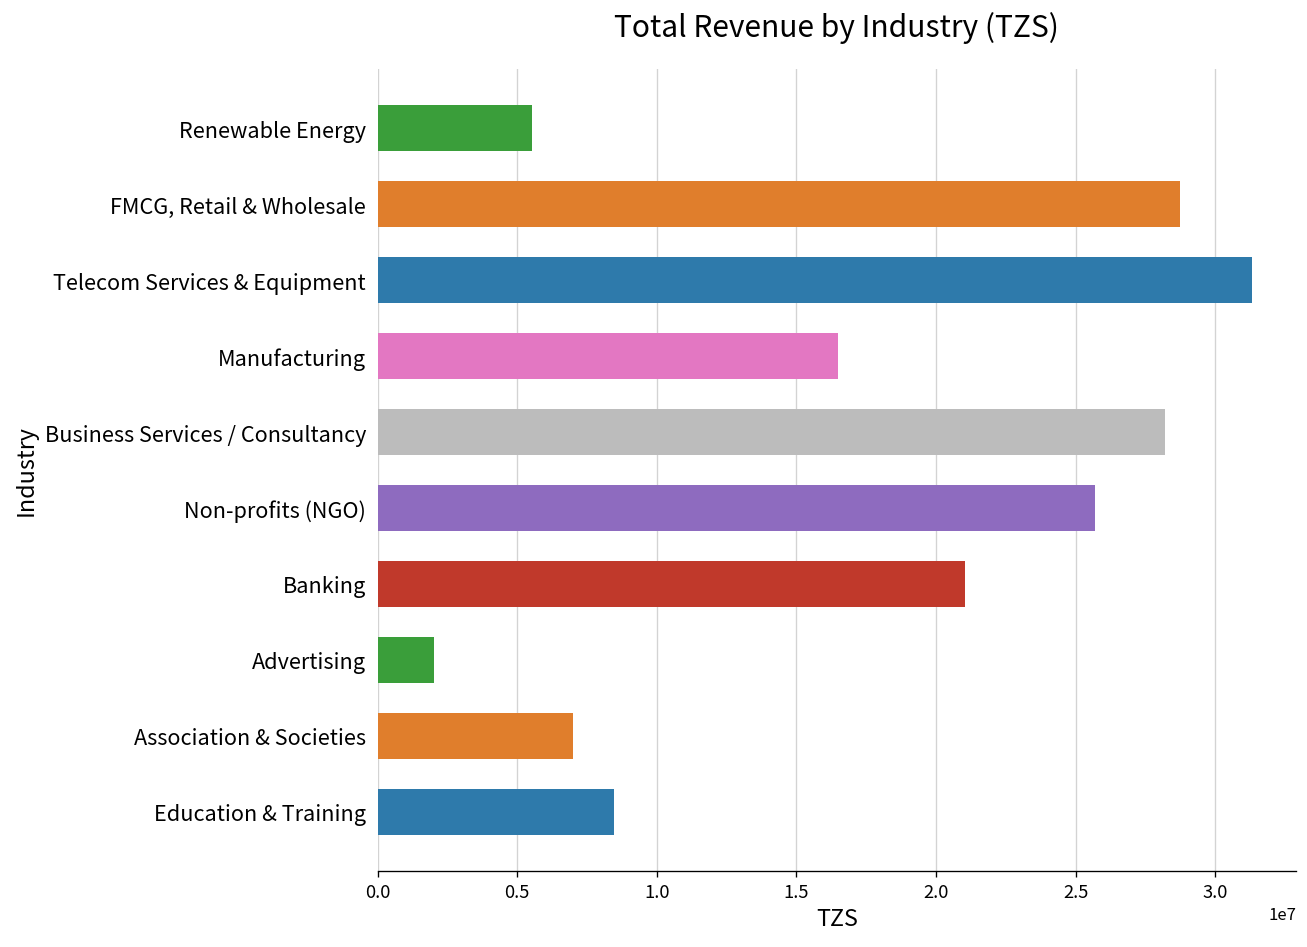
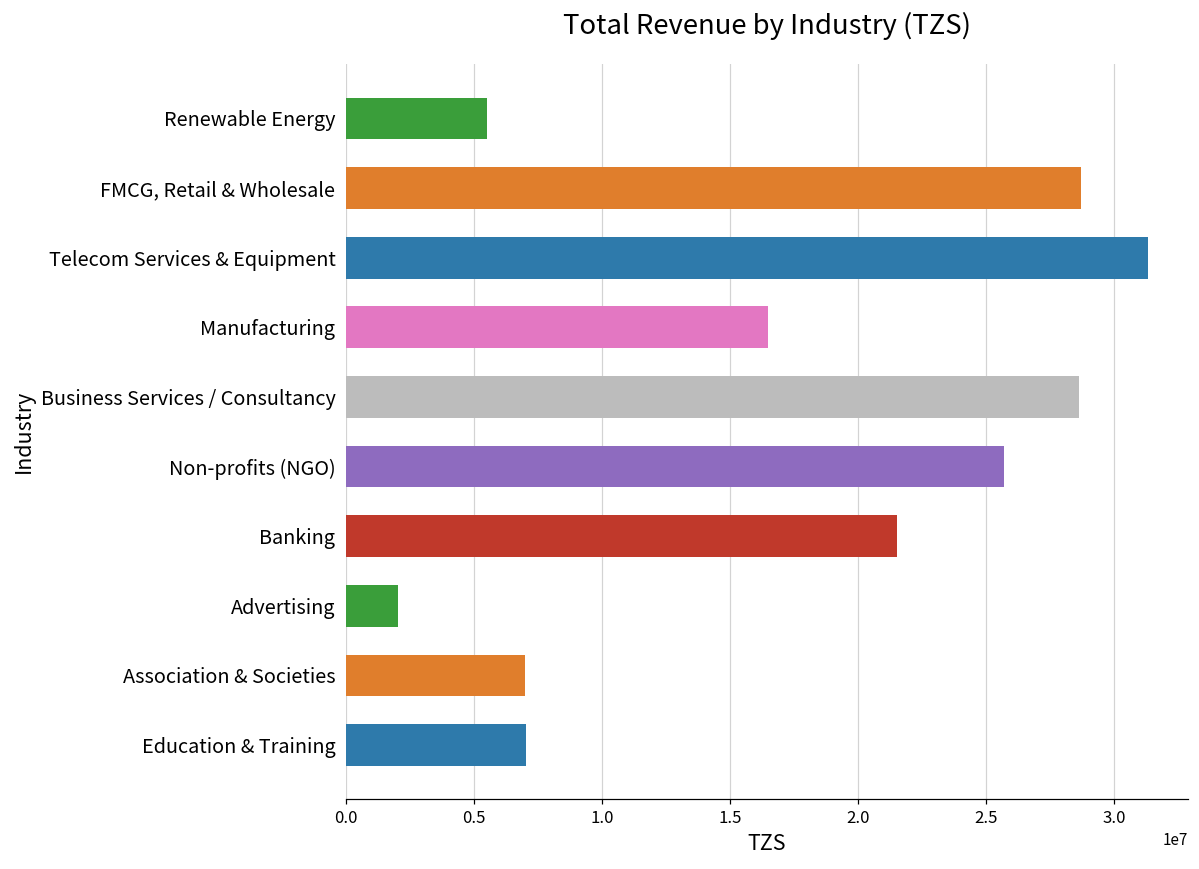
  {
    "Renewable Energy": 5500000,
    "FMCG, Retail & Wholesale": 28700000,
    "Telecom Services & Equipment": 31300000,
    "Manufacturing": 16500000,
-   "Business Services / Consultancy": 28200000,
+   "Business Services / Consultancy": 28600000,
    "Non-profits (NGO)": 25700000,
-   "Banking": 21000000,
+   "Banking": 21500000,
    "Advertising": 2000000,
    "Association & Societies": 7000000,
-   "Education & Training": 8500000
+   "Education & Training": 7000000
  }
